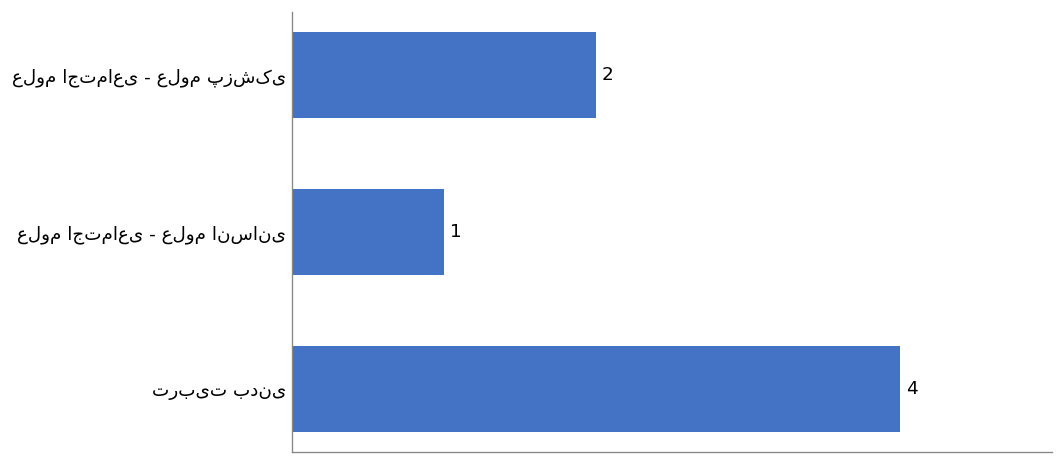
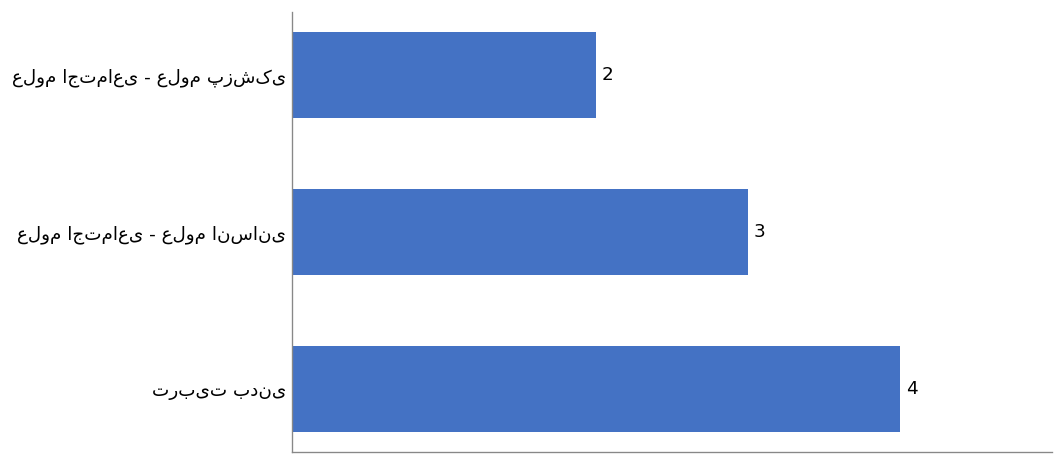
  {
    "علوم اجتماعی - علوم پزشکی": 2,
-   "علوم اجتماعی - علوم انسانی": 1,
+   "علوم اجتماعی - علوم انسانی": 3,
    "تربیت بدنی": 4
  }
